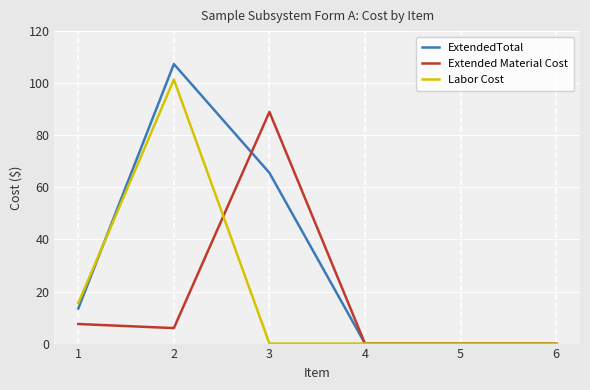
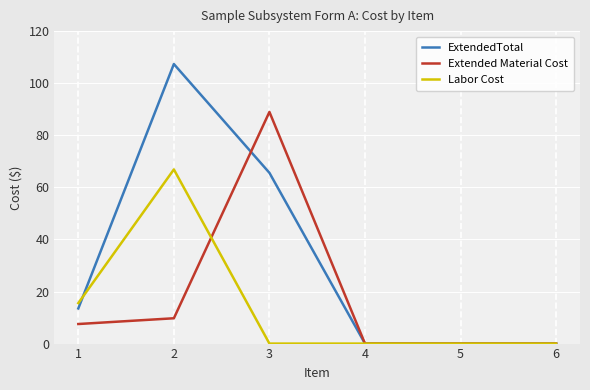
  {
    "ExtendedTotal": {
      "1": 14,
      "2": 107,
      "3": 66
    },
    "Extended Material Cost": {
      "1": 8,
-     "2": 6,
+     "2": 10,
      "3": 89
    },
    "Labor Cost": {
      "1": 16,
-     "2": 101,
+     "2": 67,
      "3": 0
    }
  }
